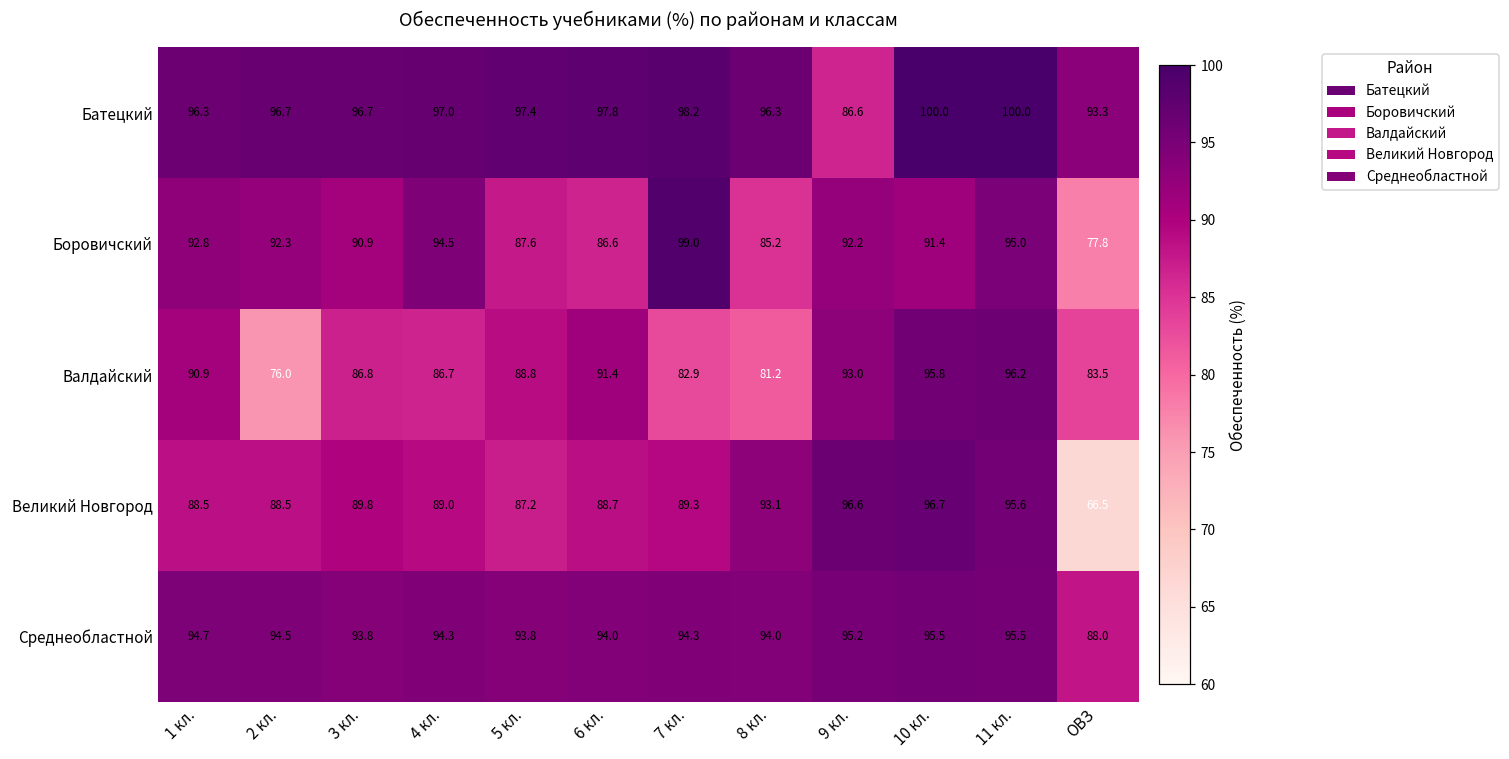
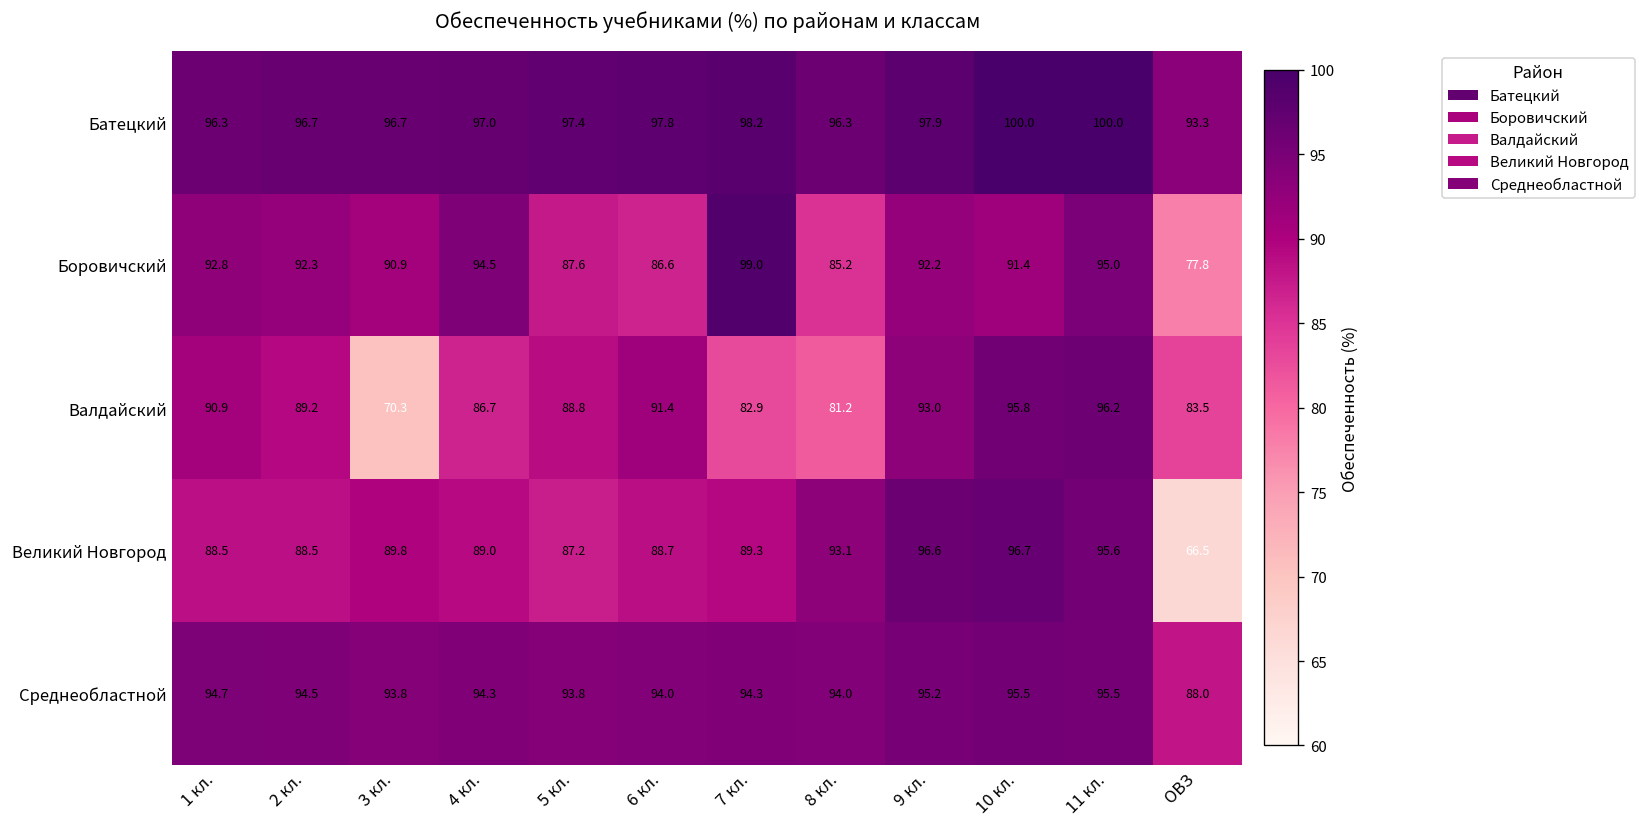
  {
    "Батецкий": {
      "1 кл.": 96.3,
      "2 кл.": 96.7,
      "3 кл.": 96.7,
      "4 кл.": 97.0,
      "5 кл.": 97.4,
      "6 кл.": 97.8,
      "7 кл.": 98.2,
      "8 кл.": 96.3,
-     "9 кл.": 86.6,
+     "9 кл.": 97.9,
      "10 кл.": 100.0,
      "11 кл.": 100.0,
      "ОВЗ": 93.3
    },
    "Боровичский": {
      "1 кл.": 92.8,
      "2 кл.": 92.3,
      "3 кл.": 90.9,
      "4 кл.": 94.5,
      "5 кл.": 87.6,
      "6 кл.": 86.6,
      "7 кл.": 99.0,
      "8 кл.": 85.2,
      "9 кл.": 92.2,
      "10 кл.": 91.4,
      "11 кл.": 95.0,
      "ОВЗ": 77.8
    },
    "Валдайский": {
      "1 кл.": 90.9,
-     "2 кл.": 76.0,
-     "3 кл.": 86.8,
+     "2 кл.": 89.2,
+     "3 кл.": 70.3,
      "4 кл.": 86.7,
      "5 кл.": 88.8,
      "6 кл.": 91.4,
      "7 кл.": 82.9,
      "8 кл.": 81.2,
      "9 кл.": 93.0,
      "10 кл.": 95.8,
      "11 кл.": 96.2,
      "ОВЗ": 83.5
    },
    "Великий Новгород": {
      "1 кл.": 88.5,
      "2 кл.": 88.5,
      "3 кл.": 89.8,
      "4 кл.": 89.0,
      "5 кл.": 87.2,
      "6 кл.": 88.7,
      "7 кл.": 89.3,
      "8 кл.": 93.1,
      "9 кл.": 96.6,
      "10 кл.": 96.7,
      "11 кл.": 95.6
    },
    "Среднеобластной": {
      "1 кл.": 94.7,
      "2 кл.": 94.5,
      "3 кл.": 93.8,
      "4 кл.": 94.3,
      "5 кл.": 93.8,
      "6 кл.": 94.0,
      "7 кл.": 94.3,
      "8 кл.": 94.0,
      "9 кл.": 95.2,
      "10 кл.": 95.5,
      "11 кл.": 95.5,
      "ОВЗ": 88.0
    }
  }
